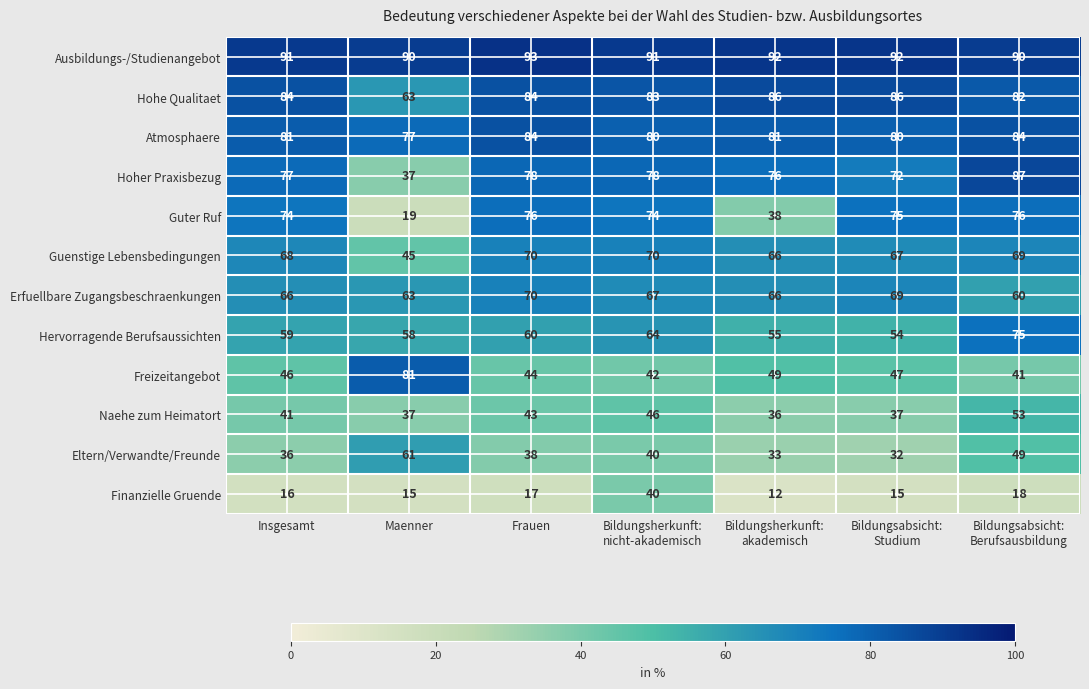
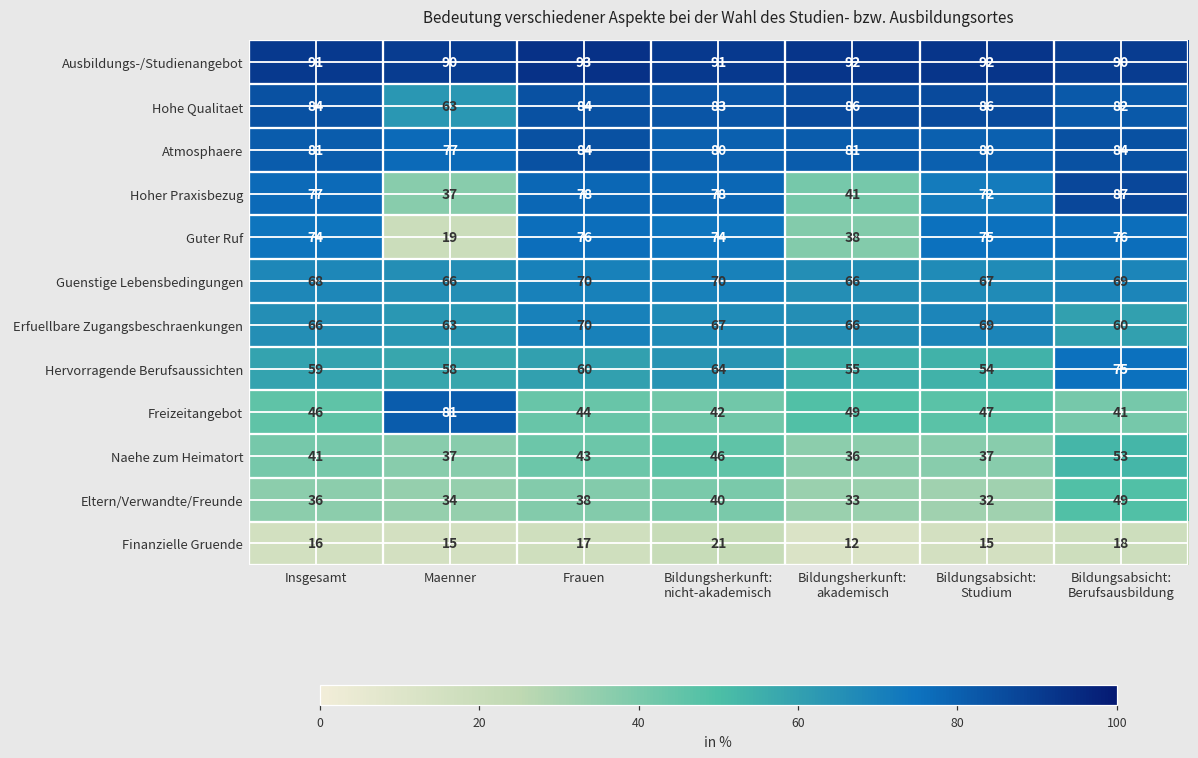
  {
    "Ausbildungs-/Studienangebot": {
      "Insgesamt": 91,
      "Maenner": 90,
      "Frauen": 93,
      "Bildungsherkunft: nicht-akademisch": 91,
      "Bildungsherkunft: akademisch": 92,
      "Bildungsabsicht: Studium": 92,
      "Bildungsabsicht: Berufsausbildung": 90
    },
    "Hohe Qualitaet": {
      "Insgesamt": 84,
      "Maenner": 63,
      "Frauen": 84,
      "Bildungsherkunft: nicht-akademisch": 83,
      "Bildungsherkunft: akademisch": 86,
      "Bildungsabsicht: Studium": 86,
      "Bildungsabsicht: Berufsausbildung": 82
    },
    "Atmosphaere": {
      "Insgesamt": 81,
      "Maenner": 77,
      "Frauen": 84,
      "Bildungsherkunft: nicht-akademisch": 80,
      "Bildungsherkunft: akademisch": 81,
      "Bildungsabsicht: Studium": 80,
      "Bildungsabsicht: Berufsausbildung": 84
    },
    "Hoher Praxisbezug": {
      "Insgesamt": 77,
      "Maenner": 37,
      "Frauen": 78,
      "Bildungsherkunft: nicht-akademisch": 78,
-     "Bildungsherkunft: akademisch": 76,
+     "Bildungsherkunft: akademisch": 41,
      "Bildungsabsicht: Studium": 72,
      "Bildungsabsicht: Berufsausbildung": 87
    },
    "Guter Ruf": {
      "Insgesamt": 74,
      "Maenner": 19,
      "Frauen": 76,
      "Bildungsherkunft: nicht-akademisch": 74,
      "Bildungsherkunft: akademisch": 38,
      "Bildungsabsicht: Studium": 75,
      "Bildungsabsicht: Berufsausbildung": 76
    },
    "Guenstige Lebensbedingungen": {
      "Insgesamt": 68,
-     "Maenner": 45,
+     "Maenner": 66,
      "Frauen": 70,
      "Bildungsherkunft: nicht-akademisch": 70,
      "Bildungsherkunft: akademisch": 66,
      "Bildungsabsicht: Studium": 67,
      "Bildungsabsicht: Berufsausbildung": 69
    },
    "Erfuellbare Zugangsbeschraenkungen": {
      "Insgesamt": 66,
      "Maenner": 63,
      "Frauen": 70,
      "Bildungsherkunft: nicht-akademisch": 67,
      "Bildungsherkunft: akademisch": 66,
      "Bildungsabsicht: Studium": 69,
      "Bildungsabsicht: Berufsausbildung": 60
    },
    "Hervorragende Berufsaussichten": {
      "Insgesamt": 59,
      "Maenner": 58,
      "Frauen": 60,
      "Bildungsherkunft: nicht-akademisch": 64,
      "Bildungsherkunft: akademisch": 55,
      "Bildungsabsicht: Studium": 54,
      "Bildungsabsicht: Berufsausbildung": 75
    },
    "Freizeitangebot": {
      "Insgesamt": 46,
      "Maenner": 81,
      "Frauen": 44,
      "Bildungsherkunft: nicht-akademisch": 42,
      "Bildungsherkunft: akademisch": 49,
      "Bildungsabsicht: Studium": 47,
      "Bildungsabsicht: Berufsausbildung": 41
    },
    "Naehe zum Heimatort": {
      "Insgesamt": 41,
      "Maenner": 37,
      "Frauen": 43,
      "Bildungsherkunft: nicht-akademisch": 46,
      "Bildungsherkunft: akademisch": 36,
      "Bildungsabsicht: Studium": 37,
      "Bildungsabsicht: Berufsausbildung": 53
    },
    "Eltern/Verwandte/Freunde": {
      "Insgesamt": 36,
-     "Maenner": 61,
+     "Maenner": 34,
      "Frauen": 38,
      "Bildungsherkunft: nicht-akademisch": 40,
      "Bildungsherkunft: akademisch": 33,
      "Bildungsabsicht: Studium": 32,
      "Bildungsabsicht: Berufsausbildung": 49
    },
    "Finanzielle Gruende": {
      "Insgesamt": 16,
      "Maenner": 15,
      "Frauen": 17,
-     "Bildungsherkunft: nicht-akademisch": 40,
+     "Bildungsherkunft: nicht-akademisch": 21,
      "Bildungsherkunft: akademisch": 12,
      "Bildungsabsicht: Studium": 15,
      "Bildungsabsicht: Berufsausbildung": 18
    }
  }
